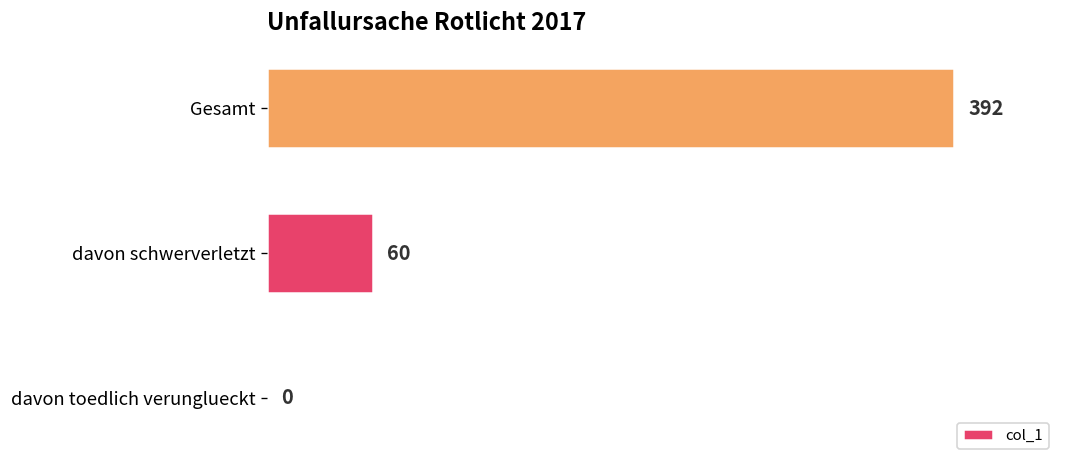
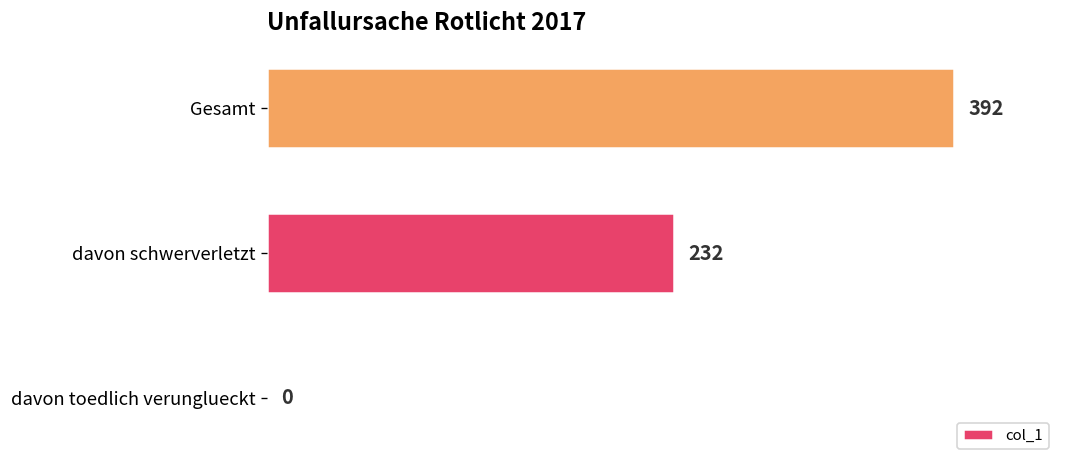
  {
    "Gesamt": 392,
-   "davon schwerverletzt": 60,
+   "davon schwerverletzt": 232,
    "davon toedlich verunglueckt": 0
  }
